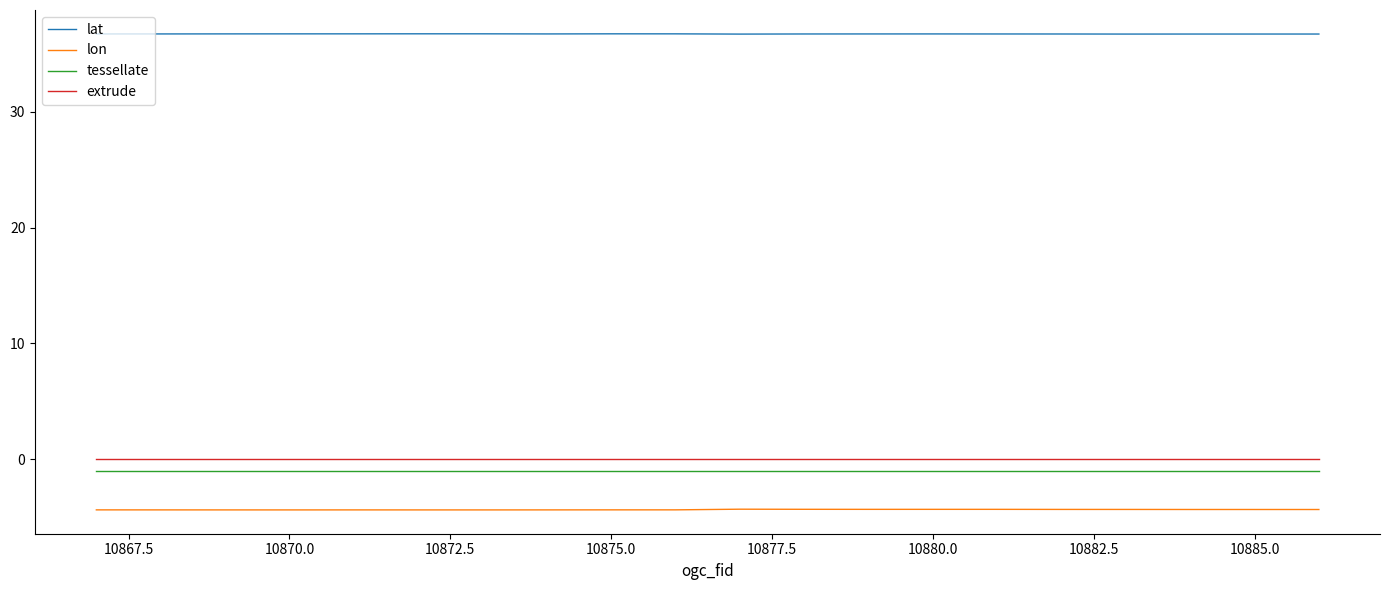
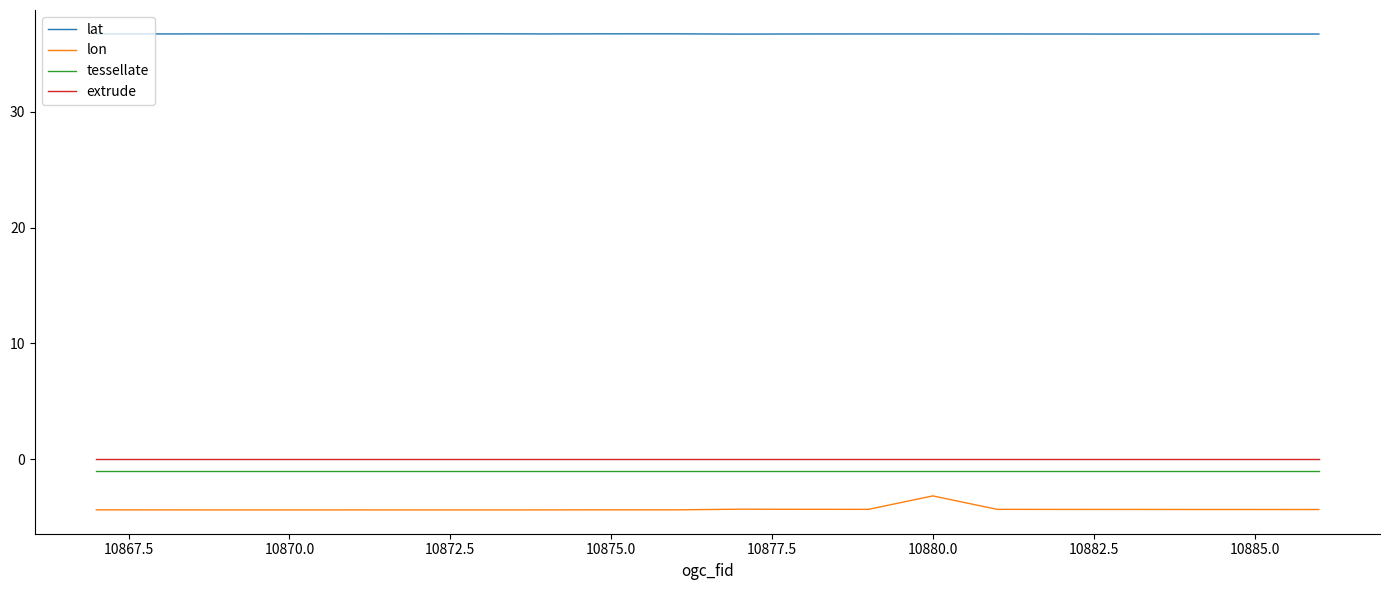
  {
    "lat": {
      "10870.0": 36.7,
      "10875.0": 36.7,
      "10880.0": 36.7,
      "10885.0": 36.7
    },
    "lon": {
      "10870.0": -4.4,
      "10875.0": -4.4,
-     "10880.0": -4.3,
+     "10880.0": -3.2,
      "10885.0": -4.3
    },
    "tessellate": {
      "10870.0": -1.0,
      "10875.0": -1.0,
      "10880.0": -1.0,
      "10885.0": -1.0
    },
    "extrude": {
      "10870.0": 0.0,
      "10875.0": 0.0,
      "10880.0": 0.0,
      "10885.0": 0.0
    }
  }
